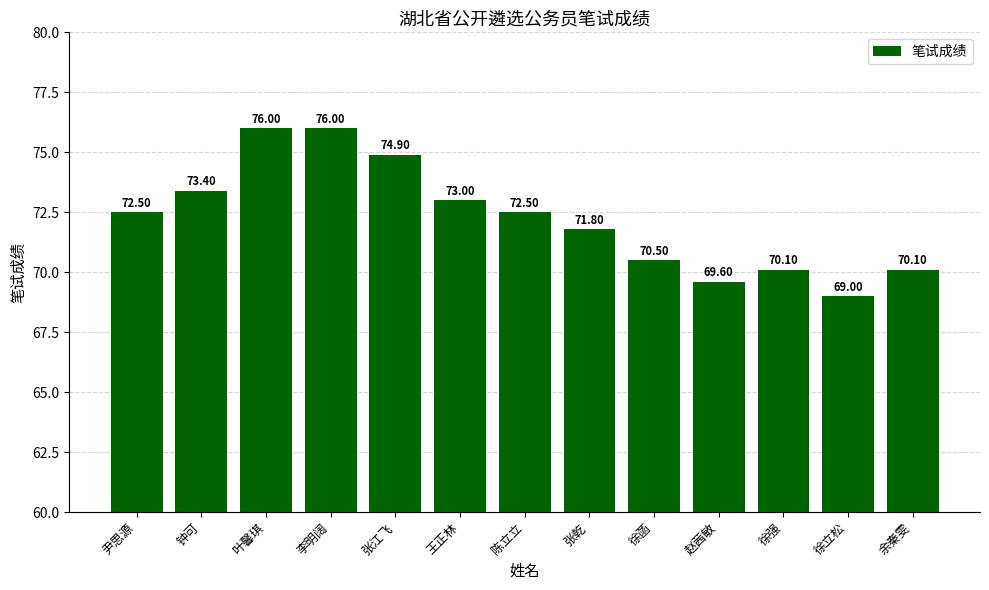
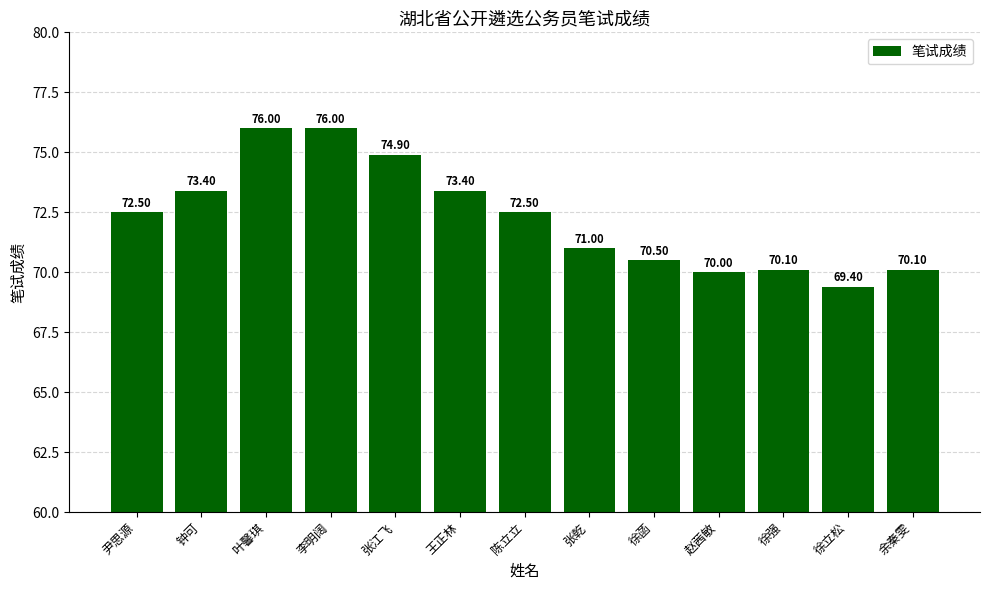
  {
    "尹思源": 72.50,
    "钟可": 73.40,
    "叶馨琪": 76.00,
    "李明阔": 76.00,
    "张江飞": 74.90,
-   "王正林": 73.00,
+   "王正林": 73.40,
    "陈立立": 72.50,
-   "张乾": 71.80,
+   "张乾": 71.00,
    "徐菡": 70.50,
-   "赵茜敏": 69.60,
+   "赵茜敏": 70.00,
    "徐强": 70.10,
-   "徐立松": 69.00,
+   "徐立松": 69.40,
    "余秦雯": 70.10
  }
